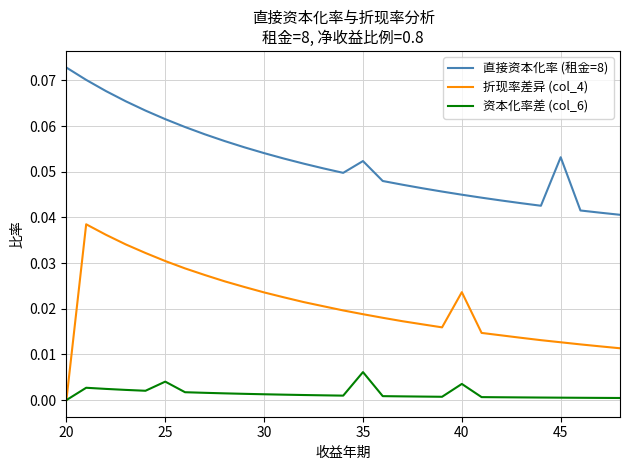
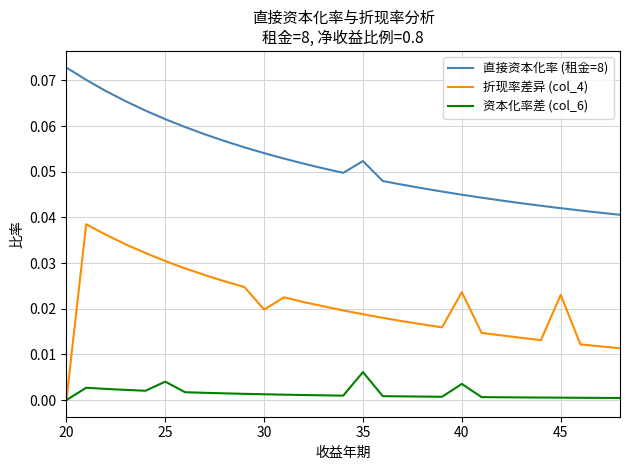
  {
    "直接资本化率 (租金=8)": {
      "20": 0.073,
      "25": 0.062,
      "30": 0.054,
      "35": 0.052,
      "40": 0.045,
-     "45": 0.053
+     "45": 0.042
    },
    "折现率差异 (col_4)": {
      "25": 0.030,
-     "30": 0.024,
+     "30": 0.020,
      "35": 0.019,
      "40": 0.024,
-     "45": 0.013
+     "45": 0.023
    },
    "资本化率差 (col_6)": {
      "25": 0.004,
      "30": 0.001,
      "35": 0.006,
      "40": 0.004,
      "45": 0.001
    }
  }
